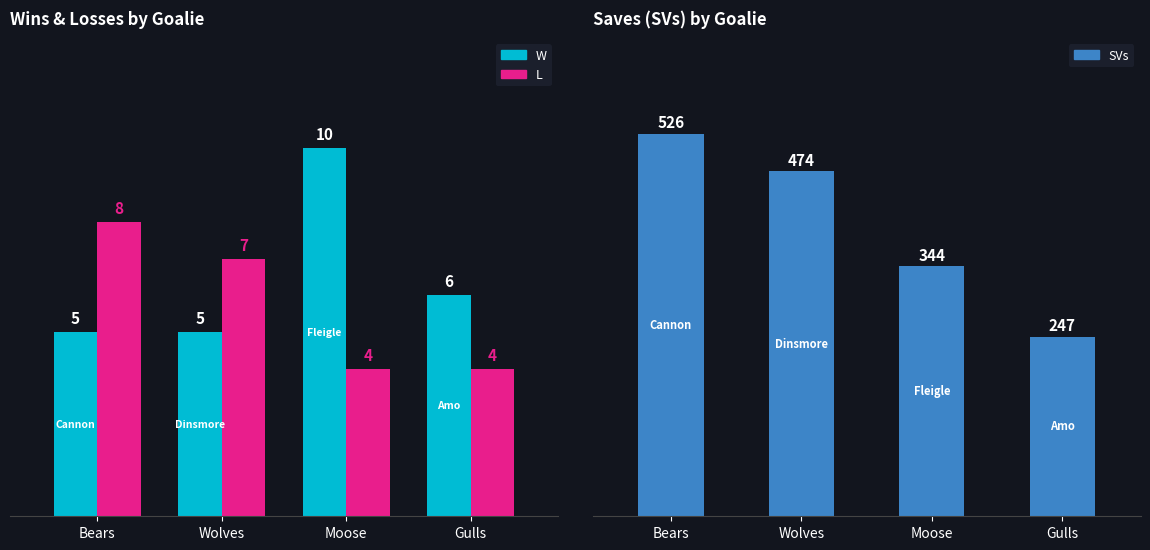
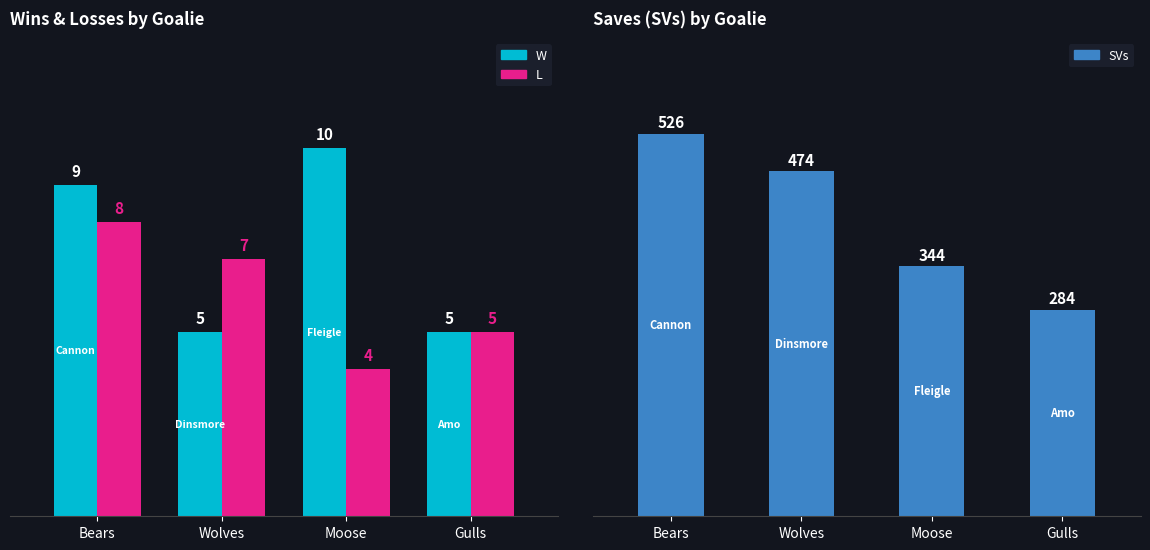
  {
    "Wins & Losses by Goalie": {
      "W": {
-       "Bears": 5,
+       "Bears": 9,
        "Wolves": 5,
        "Moose": 10,
-       "Gulls": 6
+       "Gulls": 5
      },
      "L": {
        "Bears": 8,
        "Wolves": 7,
        "Moose": 4,
-       "Gulls": 4
+       "Gulls": 5
      }
    },
    "Saves (SVs) by Goalie": {
      "Bears": 526,
      "Wolves": 474,
      "Moose": 344,
-     "Gulls": 247
+     "Gulls": 284
    }
  }
